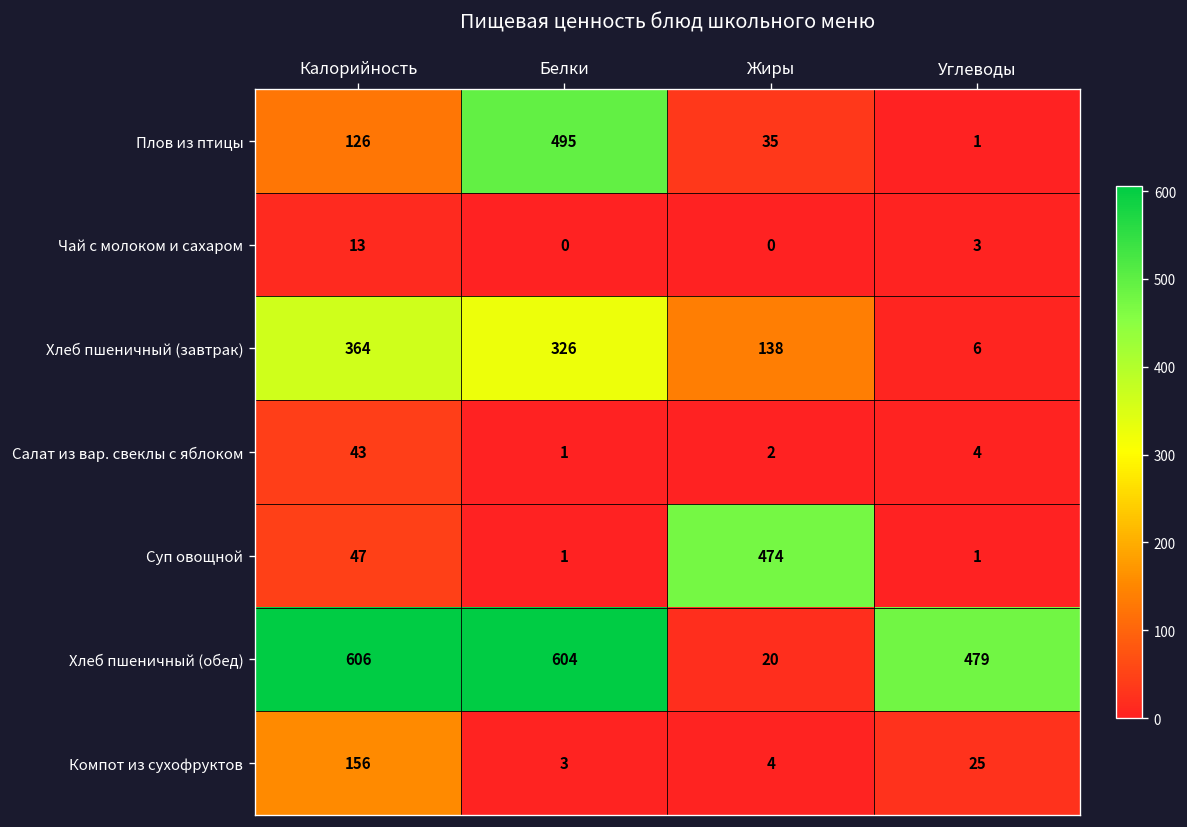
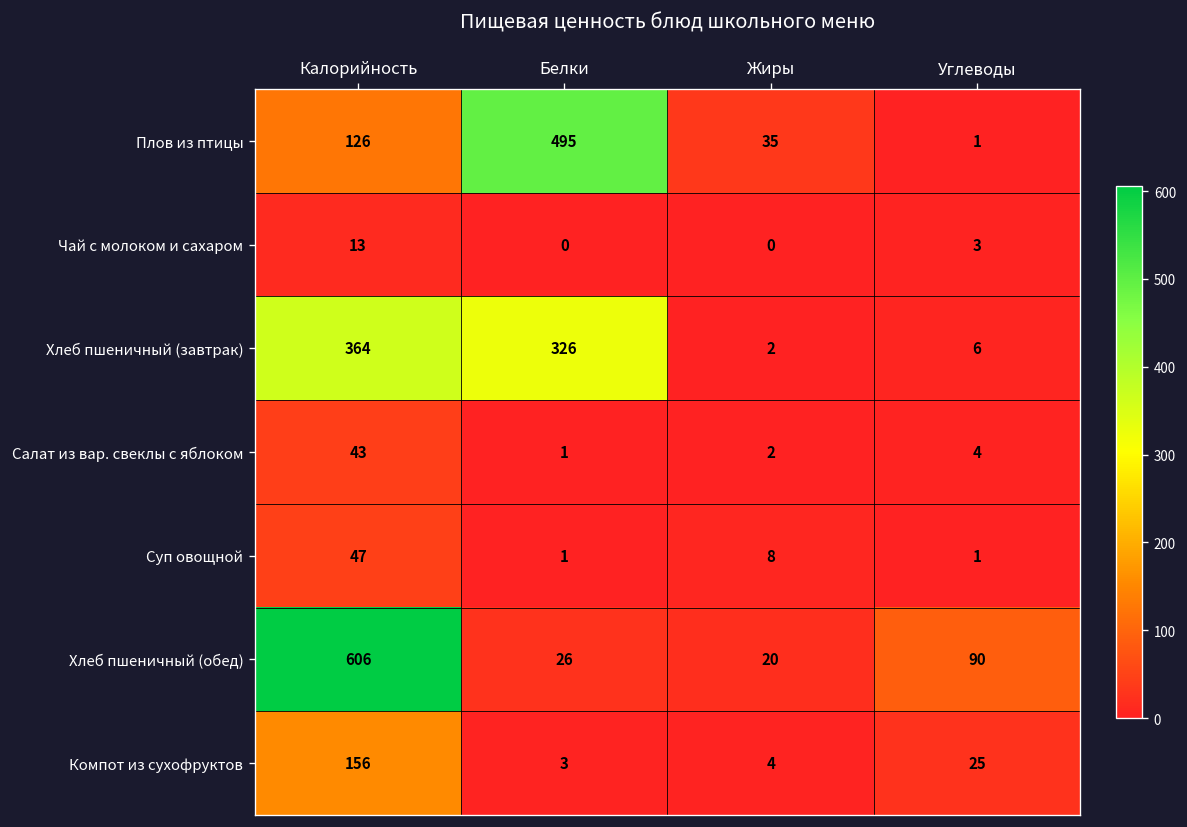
  {
    "Плов из птицы": {
      "Калорийность": 126,
      "Белки": 495,
      "Жиры": 35,
      "Углеводы": 1
    },
    "Чай с молоком и сахаром": {
      "Калорийность": 13,
      "Белки": 0,
      "Жиры": 0,
      "Углеводы": 3
    },
    "Хлеб пшеничный (завтрак)": {
      "Калорийность": 364,
      "Белки": 326,
-     "Жиры": 138,
+     "Жиры": 2,
      "Углеводы": 6
    },
    "Салат из вар. свеклы с яблоком": {
      "Калорийность": 43,
      "Белки": 1,
      "Жиры": 2,
      "Углеводы": 4
    },
    "Суп овощной": {
      "Калорийность": 47,
      "Белки": 1,
-     "Жиры": 474,
+     "Жиры": 8,
      "Углеводы": 1
    },
    "Хлеб пшеничный (обед)": {
      "Калорийность": 606,
-     "Белки": 604,
+     "Белки": 26,
      "Жиры": 20,
-     "Углеводы": 479
+     "Углеводы": 90
    },
    "Компот из сухофруктов": {
      "Калорийность": 156,
      "Белки": 3,
      "Жиры": 4,
      "Углеводы": 25
    }
  }
